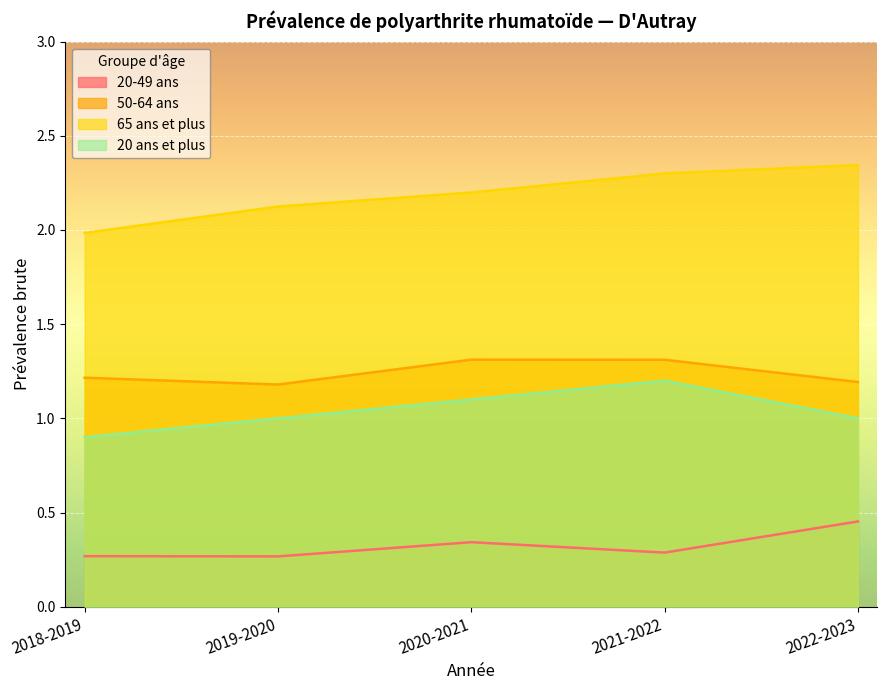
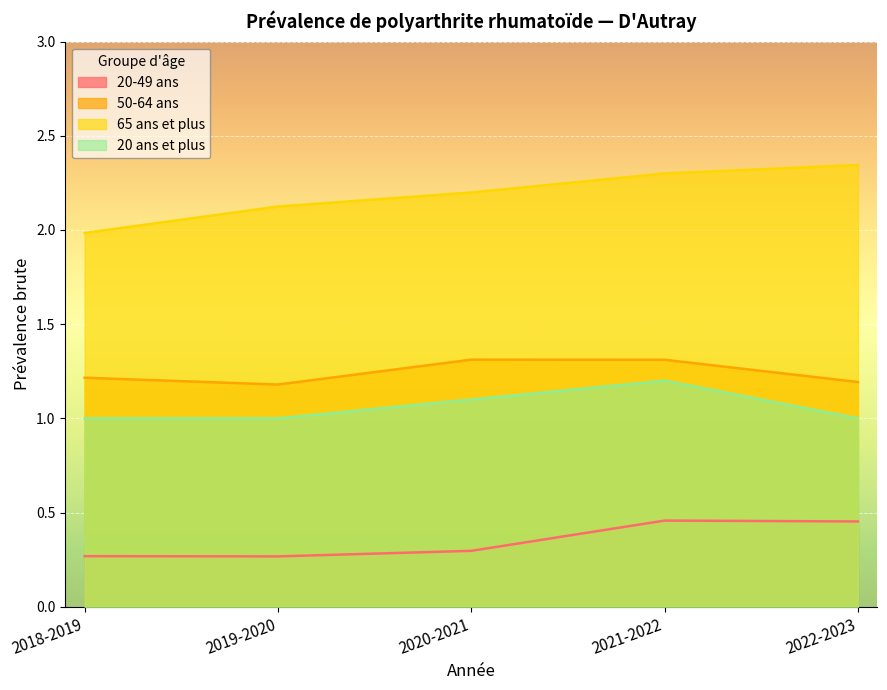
  {
    "20-49 ans": {
      "2018-2019": 0.27,
      "2019-2020": 0.27,
-     "2020-2021": 0.34,
-     "2021-2022": 0.29,
+     "2020-2021": 0.30,
+     "2021-2022": 0.46,
      "2022-2023": 0.45
    },
    "20 ans et plus": {
-     "2018-2019": 0.9,
+     "2018-2019": 1.0,
      "2019-2020": 1.0,
      "2020-2021": 1.1,
      "2021-2022": 1.2,
      "2022-2023": 1.0
    }
  }
